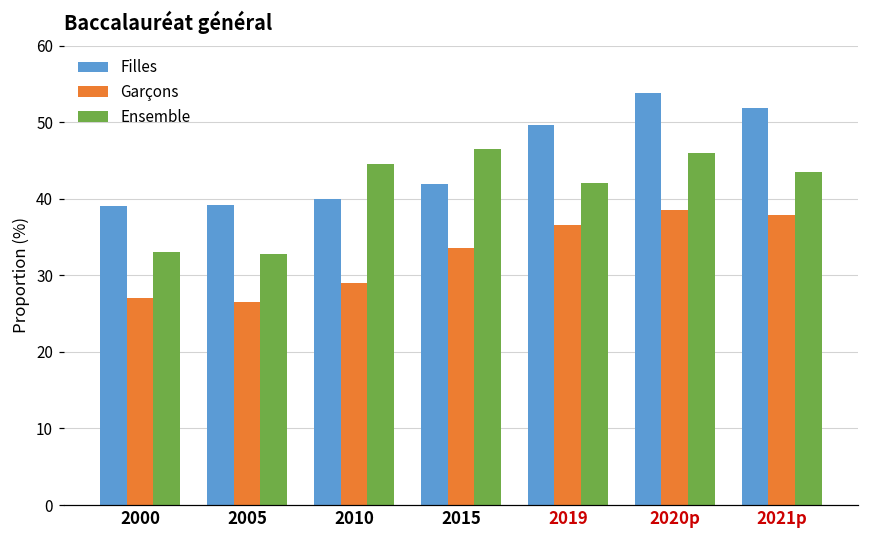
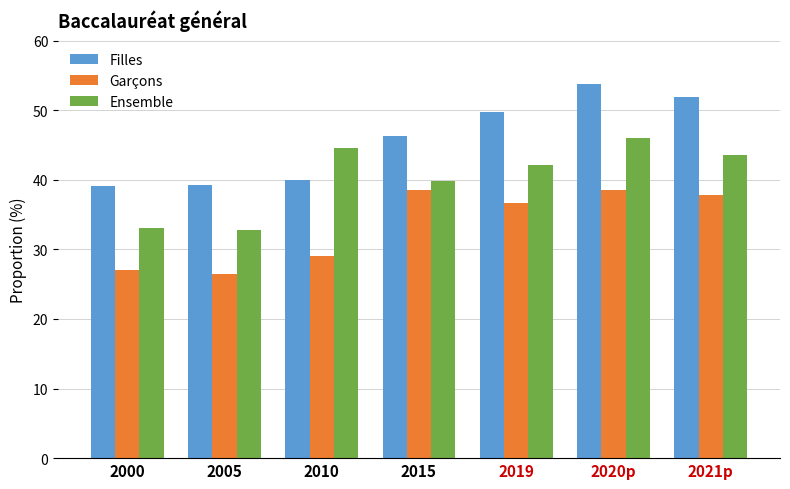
  {
    "Filles": {
      "2000": 39,
      "2005": 39,
      "2010": 40,
-     "2015": 42,
+     "2015": 46,
      "2019": 50,
      "2020p": 54,
      "2021p": 52
    },
    "Garçons": {
      "2000": 27,
      "2005": 27,
      "2010": 29,
-     "2015": 34,
+     "2015": 39,
      "2019": 37,
      "2020p": 39,
      "2021p": 38
    },
    "Ensemble": {
      "2000": 33,
      "2005": 33,
      "2010": 45,
-     "2015": 47,
+     "2015": 40,
      "2019": 42,
      "2020p": 46,
      "2021p": 44
    }
  }
